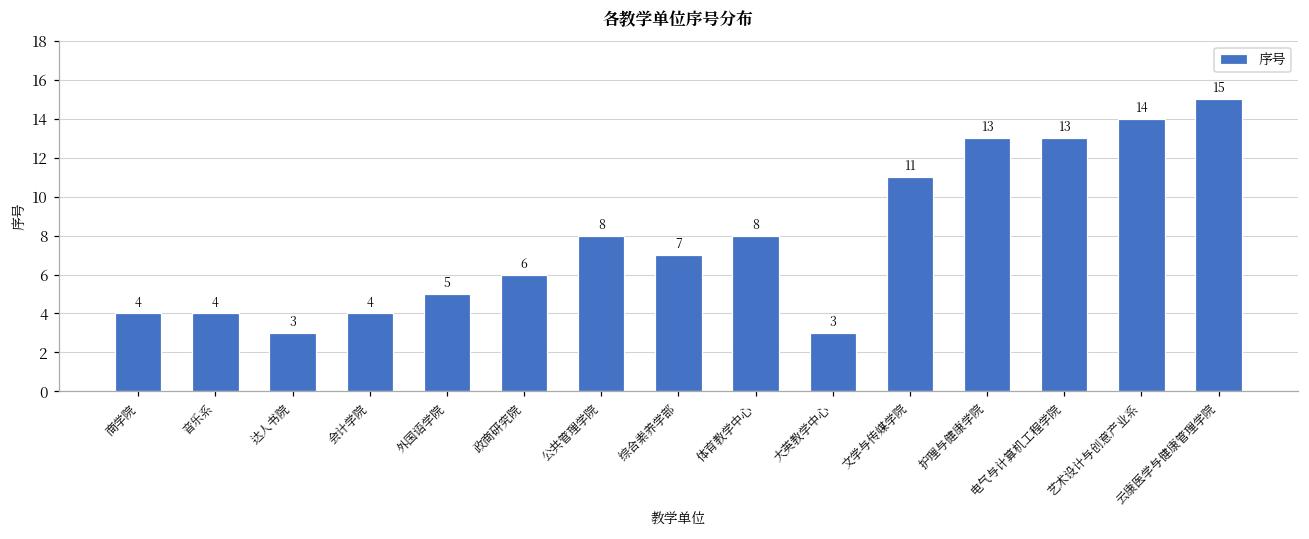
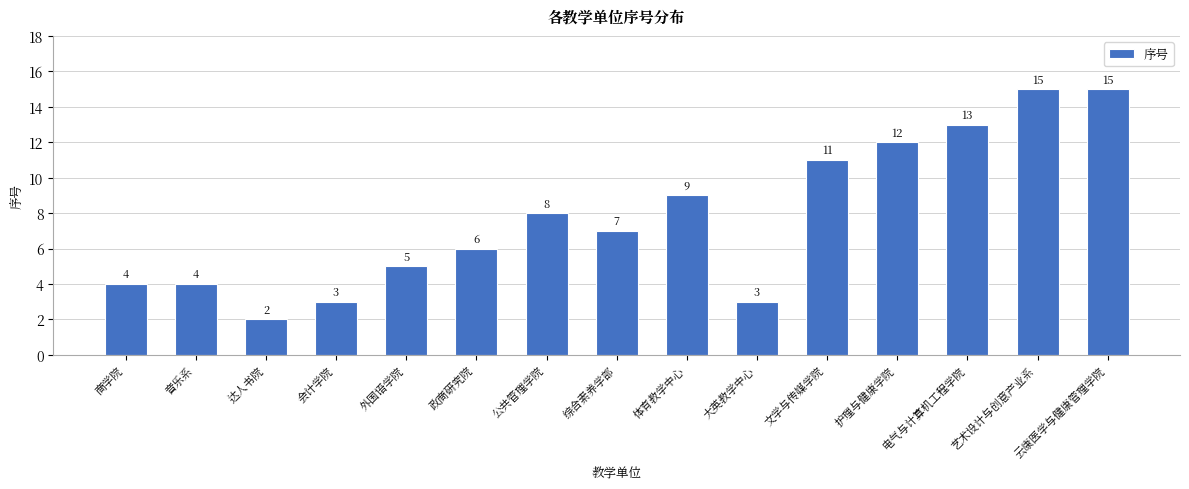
  {
    "商学院": 4,
    "音乐系": 4,
-   "达人书院": 3,
-   "会计学院": 4,
+   "达人书院": 2,
+   "会计学院": 3,
    "外国语学院": 5,
    "政商研究院": 6,
    "公共管理学院": 8,
    "综合素养学部": 7,
-   "体育教学中心": 8,
+   "体育教学中心": 9,
    "大英教学中心": 3,
    "文学与传媒学院": 11,
-   "护理与健康学院": 13,
+   "护理与健康学院": 12,
    "电气与计算机工程学院": 13,
-   "艺术设计与创意产业系": 14,
+   "艺术设计与创意产业系": 15,
    "云康医学与健康管理学院": 15
  }
